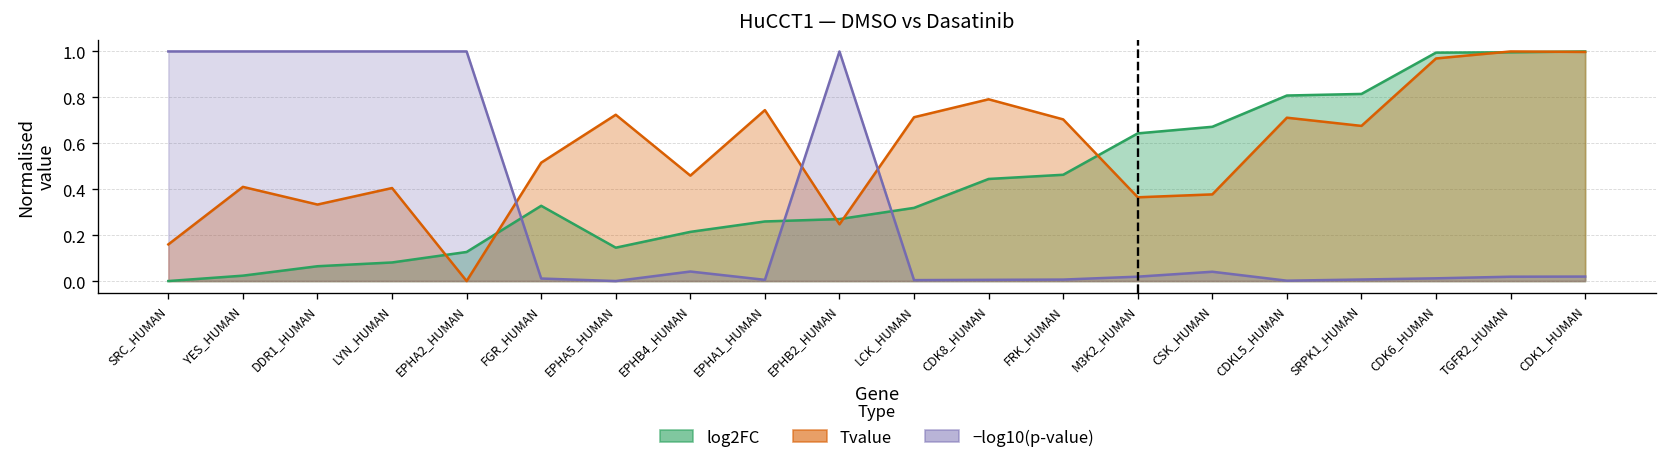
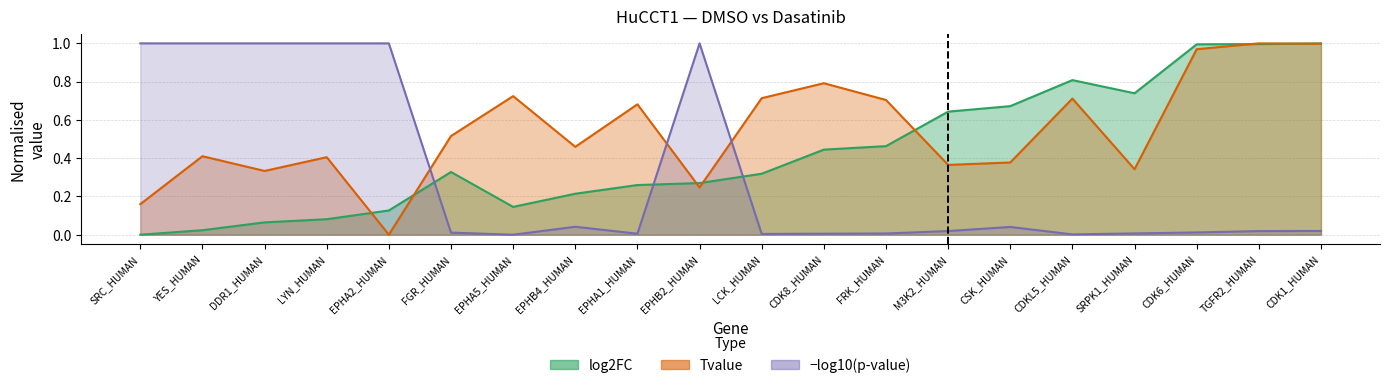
  {
    "log2FC": {
      "SRC_HUMAN": 0.00,
      "YES_HUMAN": 0.02,
      "DDR1_HUMAN": 0.06,
      "LYN_HUMAN": 0.08,
      "EPHA2_HUMAN": 0.13,
      "FGR_HUMAN": 0.33,
      "EPHA5_HUMAN": 0.15,
      "EPHB4_HUMAN": 0.21,
      "EPHA1_HUMAN": 0.26,
      "EPHB2_HUMAN": 0.27,
      "LCK_HUMAN": 0.32,
      "CDK8_HUMAN": 0.44,
      "FRK_HUMAN": 0.46,
      "M3K2_HUMAN": 0.64,
      "CSK_HUMAN": 0.67,
      "CDKL5_HUMAN": 0.81,
-     "SRPK1_HUMAN": 0.81,
+     "SRPK1_HUMAN": 0.74,
      "CDK6_HUMAN": 0.99
    },
    "Tvalue": {
      "SRC_HUMAN": 0.16,
      "YES_HUMAN": 0.41,
      "DDR1_HUMAN": 0.33,
      "LYN_HUMAN": 0.41,
      "EPHA2_HUMAN": 0.00,
      "FGR_HUMAN": 0.52,
      "EPHA5_HUMAN": 0.72,
      "EPHB4_HUMAN": 0.46,
-     "EPHA1_HUMAN": 0.74,
+     "EPHA1_HUMAN": 0.68,
      "EPHB2_HUMAN": 0.25,
      "LCK_HUMAN": 0.71,
      "CDK8_HUMAN": 0.79,
      "FRK_HUMAN": 0.70,
      "M3K2_HUMAN": 0.36,
      "CSK_HUMAN": 0.38,
      "CDKL5_HUMAN": 0.71,
-     "SRPK1_HUMAN": 0.68,
+     "SRPK1_HUMAN": 0.34,
      "CDK6_HUMAN": 0.97
    }
  }
